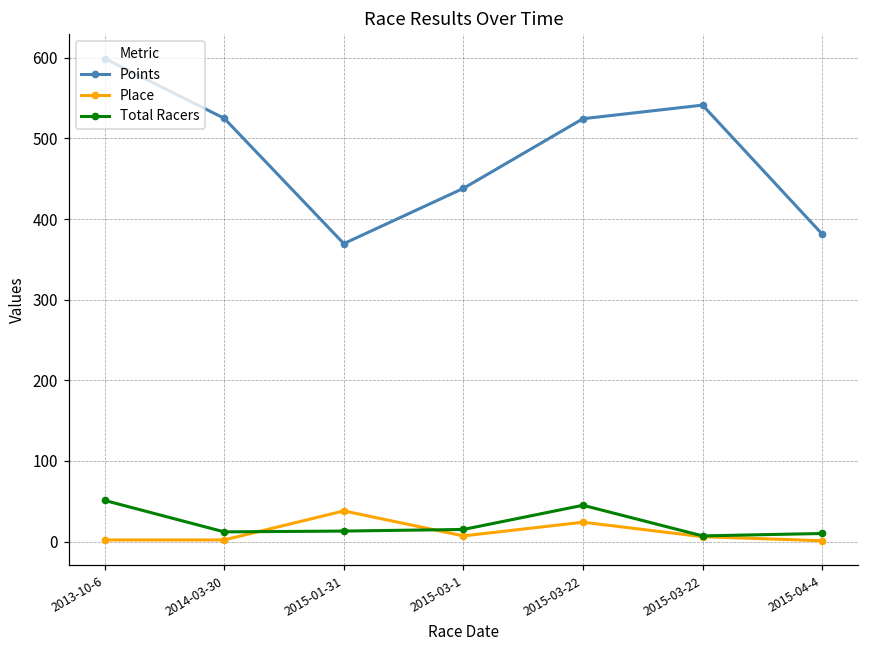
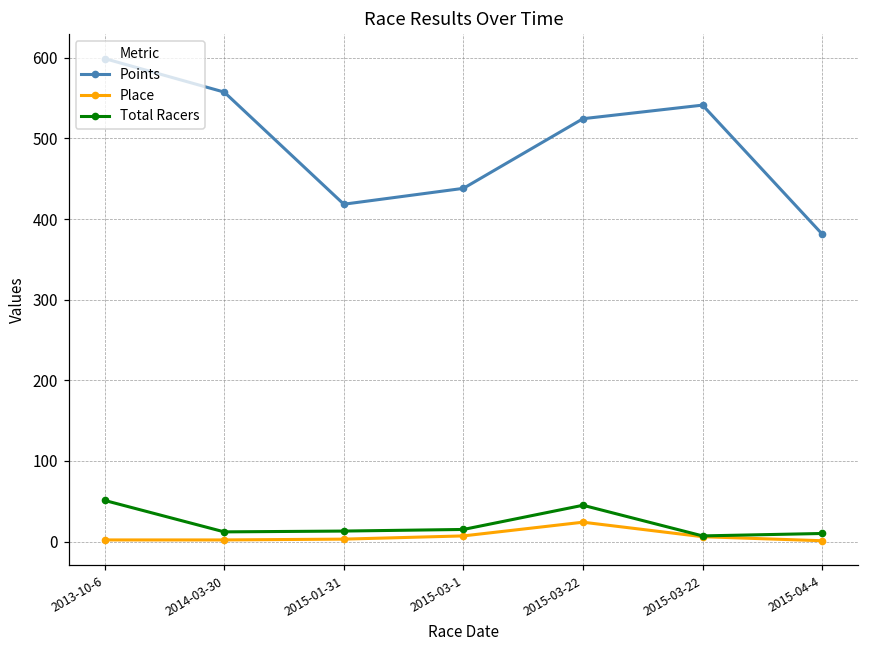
  {
    "Points": {
-     "2014-03-30": 520,
-     "2015-01-31": 370,
+     "2014-03-30": 560,
+     "2015-01-31": 420,
      "2015-03-1": 440,
      "2015-04-4": 380
    },
    "Place": {
      "2013-10-6": 0,
      "2014-03-30": 0,
-     "2015-01-31": 40,
+     "2015-01-31": 0,
      "2015-03-1": 10,
      "2015-04-4": 0
    },
    "Total Racers": {
      "2013-10-6": 50,
      "2014-03-30": 10,
      "2015-01-31": 10,
      "2015-03-1": 20,
      "2015-04-4": 10
    }
  }
